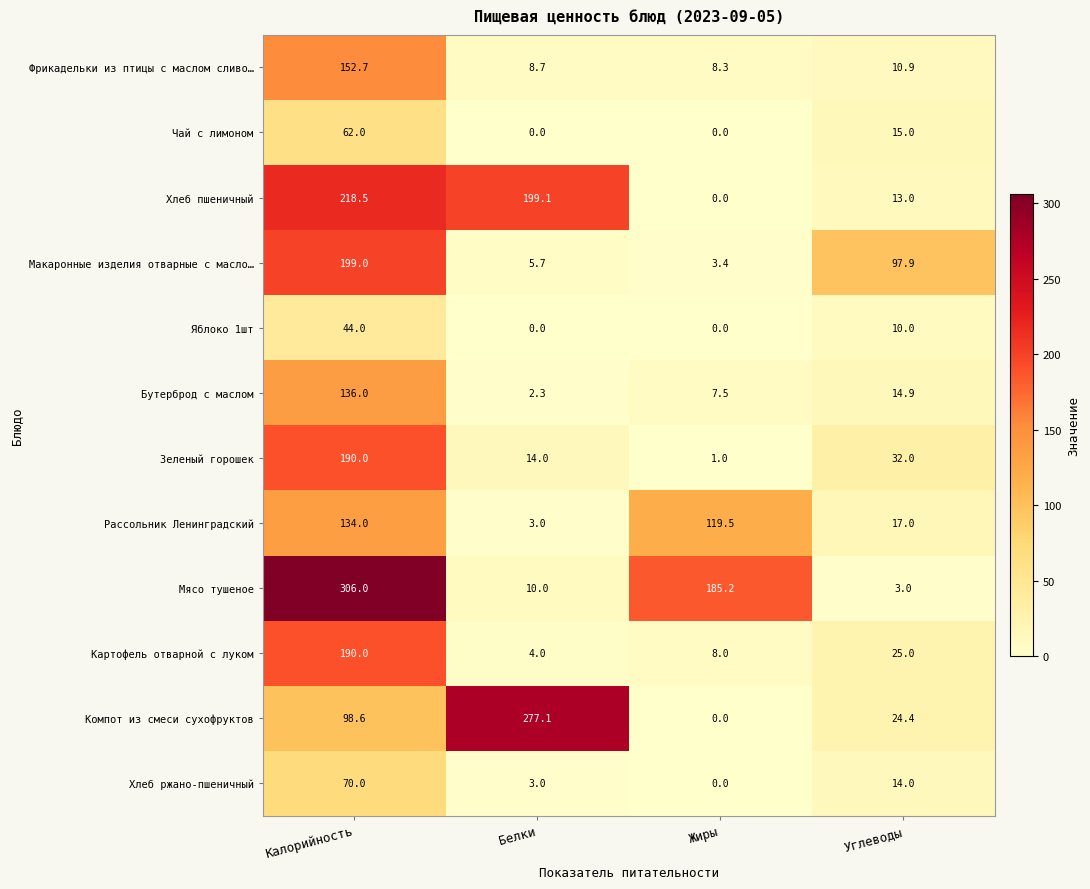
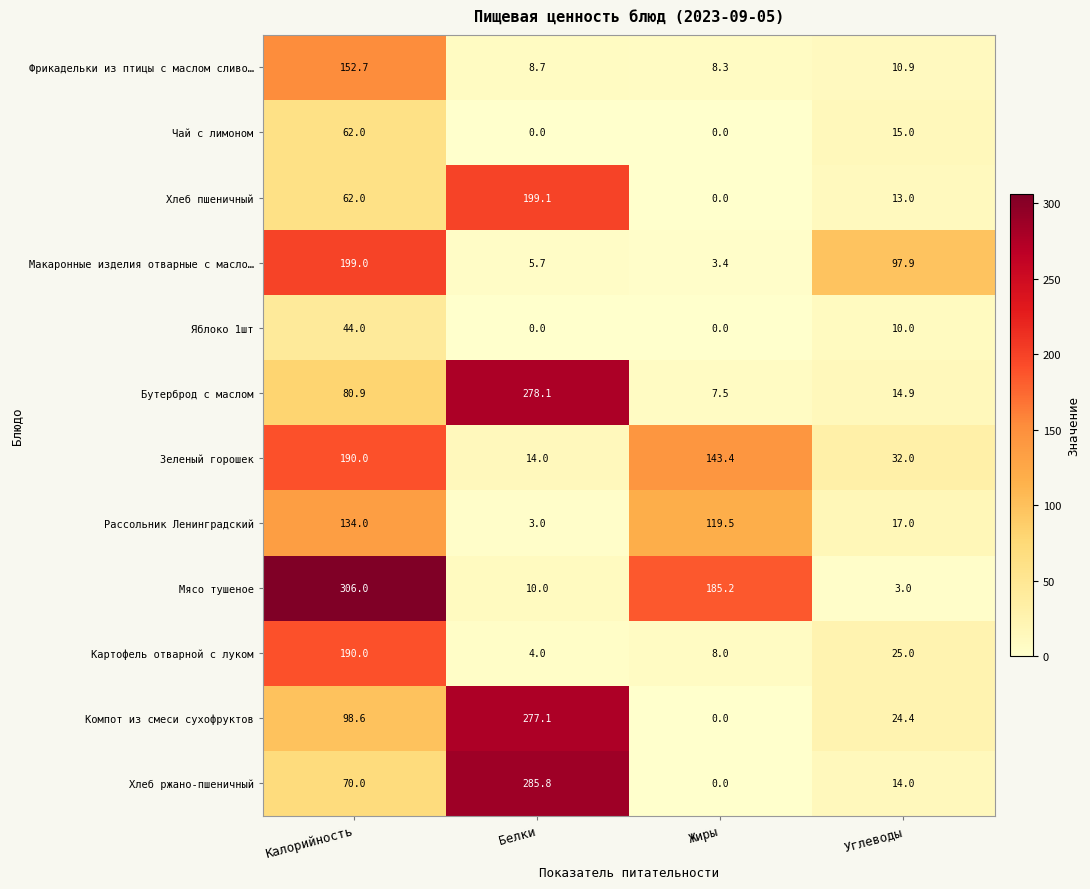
  {
    "Фрикадельки из птицы с маслом сливо…": {
      "Калорийность": 152.7,
      "Белки": 8.7,
      "Жиры": 8.3,
      "Углеводы": 10.9
    },
    "Чай с лимоном": {
      "Калорийность": 62.0,
      "Белки": 0.0,
      "Жиры": 0.0,
      "Углеводы": 15.0
    },
    "Хлеб пшеничный": {
-     "Калорийность": 218.5,
+     "Калорийность": 62.0,
      "Белки": 199.1,
      "Жиры": 0.0,
      "Углеводы": 13.0
    },
    "Макаронные изделия отварные с масло…": {
      "Калорийность": 199.0,
      "Белки": 5.7,
      "Жиры": 3.4,
      "Углеводы": 97.9
    },
    "Яблоко 1шт": {
      "Калорийность": 44.0,
      "Белки": 0.0,
      "Жиры": 0.0,
      "Углеводы": 10.0
    },
    "Бутерброд с маслом": {
-     "Калорийность": 136.0,
-     "Белки": 2.3,
+     "Калорийность": 80.9,
+     "Белки": 278.1,
      "Жиры": 7.5,
      "Углеводы": 14.9
    },
    "Зеленый горошек": {
      "Калорийность": 190.0,
      "Белки": 14.0,
-     "Жиры": 1.0,
+     "Жиры": 143.4,
      "Углеводы": 32.0
    },
    "Рассольник Ленинградский": {
      "Калорийность": 134.0,
      "Белки": 3.0,
      "Жиры": 119.5,
      "Углеводы": 17.0
    },
    "Мясо тушеное": {
      "Калорийность": 306.0,
      "Белки": 10.0,
      "Жиры": 185.2,
      "Углеводы": 3.0
    },
    "Картофель отварной с луком": {
      "Калорийность": 190.0,
      "Белки": 4.0,
      "Жиры": 8.0,
      "Углеводы": 25.0
    },
    "Компот из смеси сухофруктов": {
      "Калорийность": 98.6,
      "Белки": 277.1,
      "Жиры": 0.0,
      "Углеводы": 24.4
    },
    "Хлеб ржано-пшеничный": {
      "Калорийность": 70.0,
-     "Белки": 3.0,
+     "Белки": 285.8,
      "Жиры": 0.0,
      "Углеводы": 14.0
    }
  }
